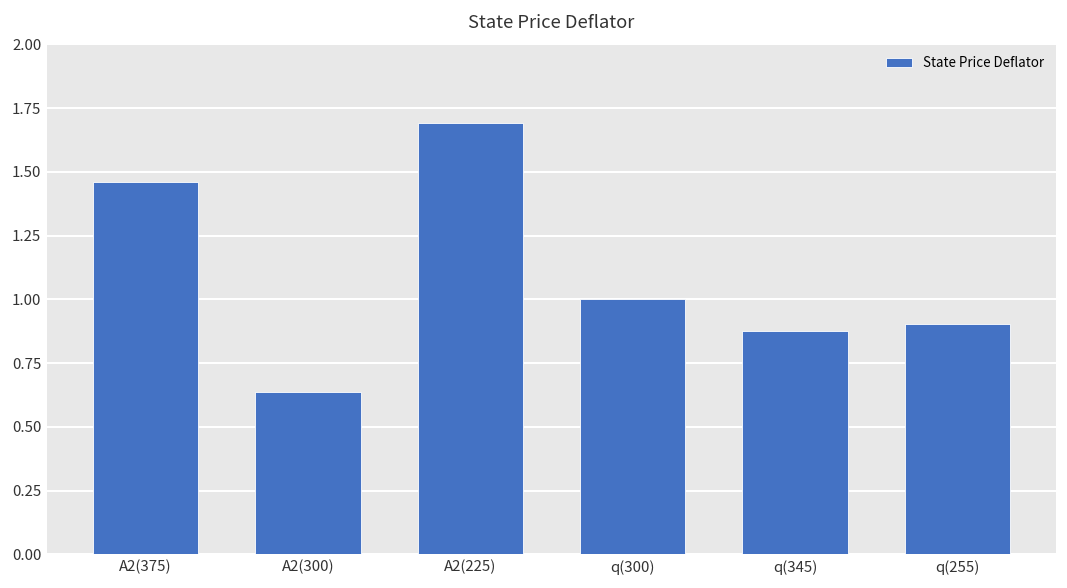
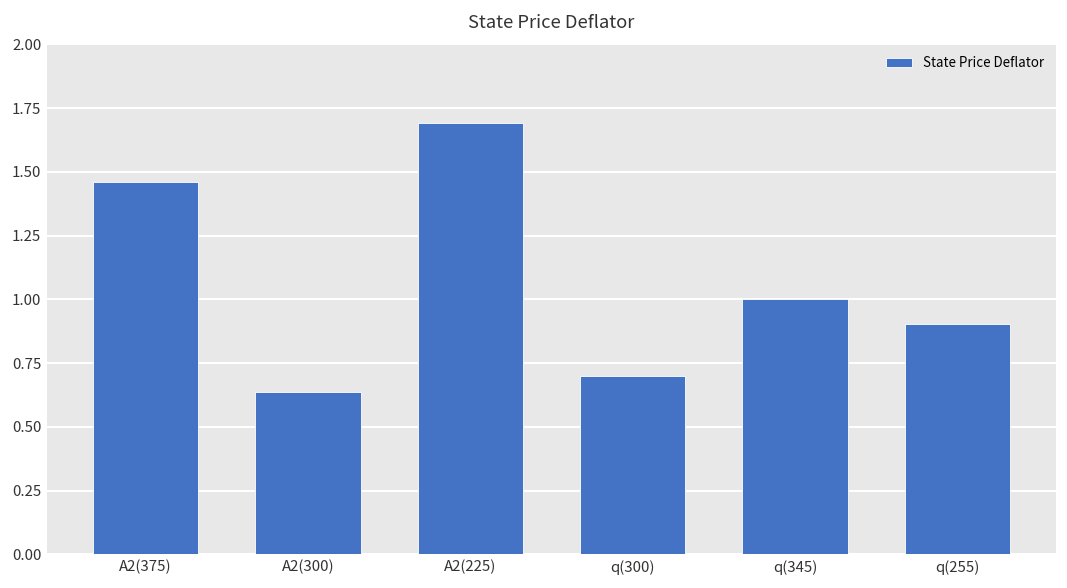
  {
    "A2(375)": 1.46,
    "A2(300)": 0.64,
    "A2(225)": 1.69,
-   "q(300)": 1.0,
-   "q(345)": 0.88,
+   "q(300)": 0.7,
+   "q(345)": 1.00,
    "q(255)": 0.90
  }
